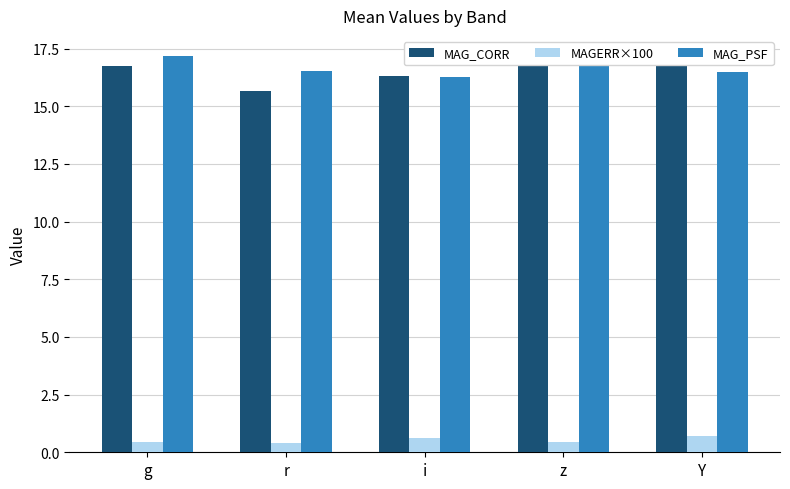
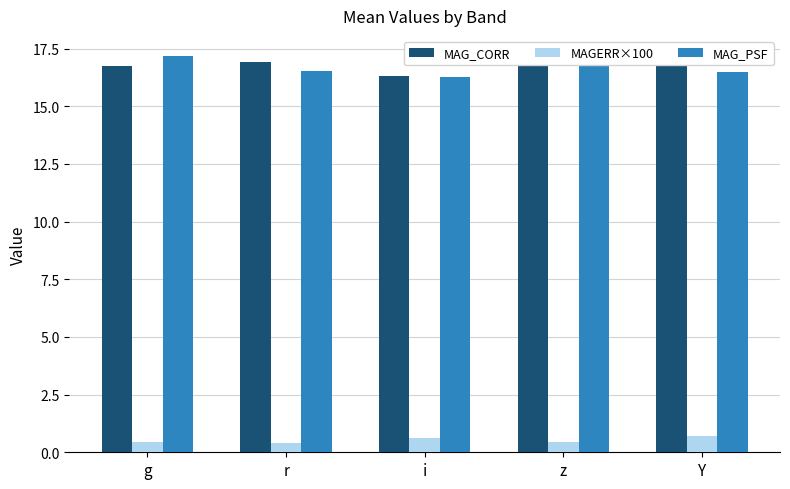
  {
    "MAG_CORR": {
      "g": 16.8,
-     "r": 15.7,
+     "r": 16.9,
      "i": 16.3
    },
    "MAGERR×100": {
      "g": 0.5,
      "r": 0.4,
      "i": 0.6,
      "z": 0.4,
      "Y": 0.7
    },
    "MAG_PSF": {
      "g": 17.2,
      "r": 16.5,
      "i": 16.3,
      "Y": 16.5
    }
  }
